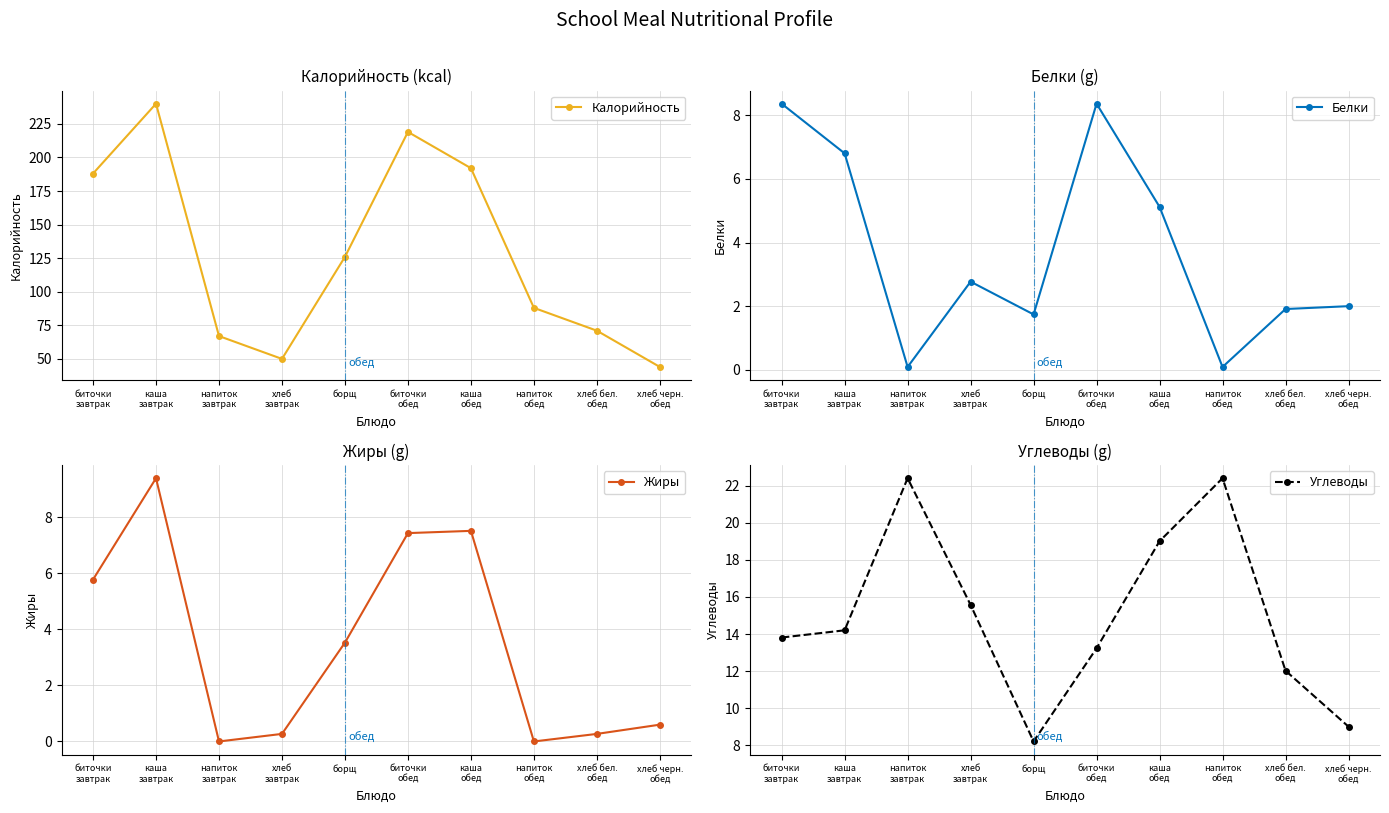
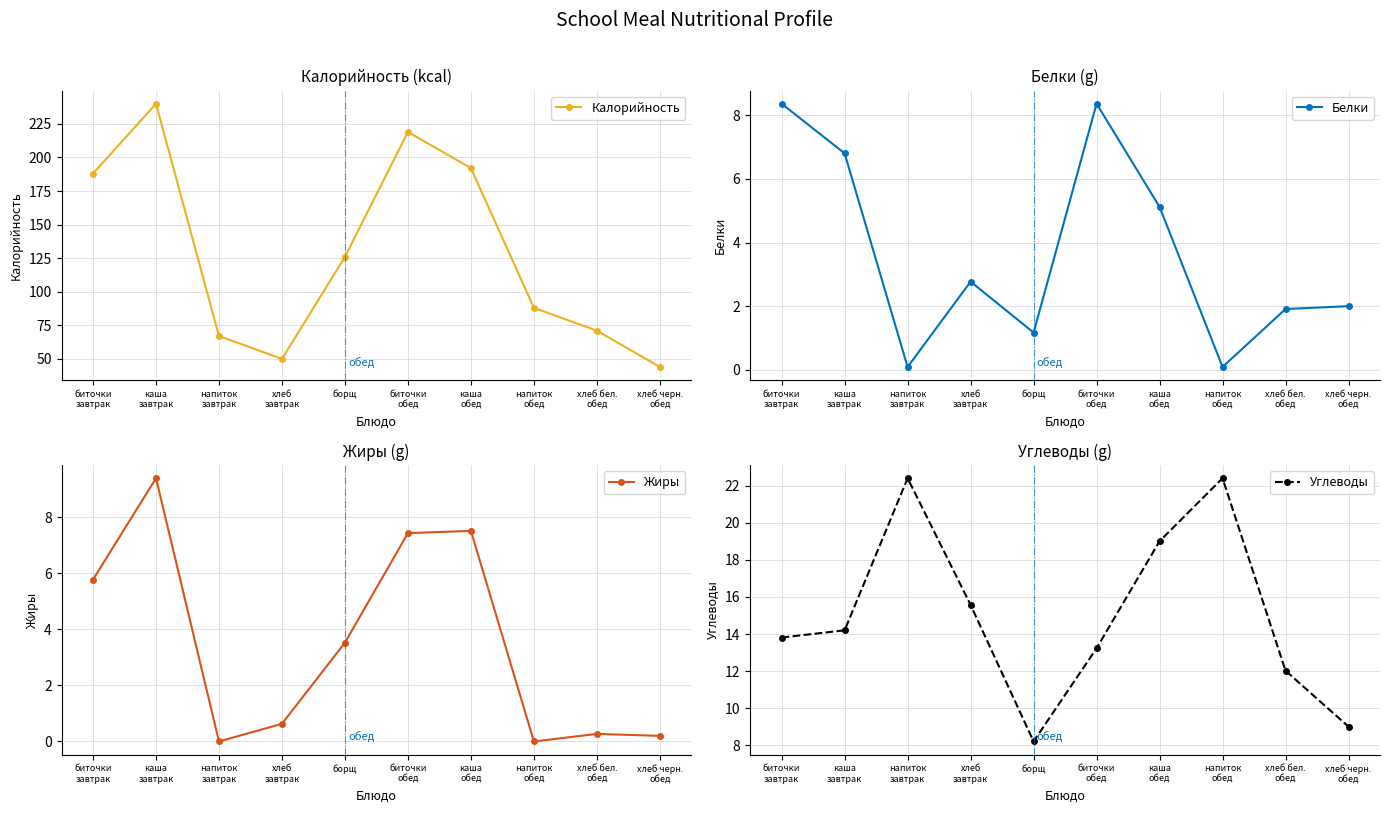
  {
    "Калорийность (kcal)": {
      "биточки завтрак": 188,
      "каша завтрак": 240,
      "напиток завтрак": 67,
      "хлеб завтрак": 50,
      "борщ": 126,
      "биточки обед": 219,
      "каша обед": 192,
      "напиток обед": 88,
      "хлеб бел. обед": 71,
      "хлеб черн. обед": 44
    },
    "Белки (g)": {
      "биточки завтрак": 8.4,
      "каша завтрак": 6.8,
      "напиток завтрак": 0.1,
      "хлеб завтрак": 2.8,
-     "борщ": 1.7,
+     "борщ": 1.2,
      "биточки обед": 8.4,
      "каша обед": 5.1,
      "напиток обед": 0.1,
      "хлеб бел. обед": 1.9,
      "хлеб черн. обед": 2.0
    },
    "Жиры (g)": {
      "биточки завтрак": 5.8,
      "каша завтрак": 9.4,
      "напиток завтрак": 0.0,
-     "хлеб завтрак": 0.3,
+     "хлеб завтрак": 0.6,
      "борщ": 3.5,
      "биточки обед": 7.4,
      "каша обед": 7.5,
      "напиток обед": 0.0,
      "хлеб бел. обед": 0.3,
-     "хлеб черн. обед": 0.6
+     "хлеб черн. обед": 0.2
    },
    "Углеводы (g)": {
      "биточки завтрак": 13.8,
      "каша завтрак": 14.2,
      "напиток завтрак": 22.4,
      "хлеб завтрак": 15.6,
      "борщ": 8.2,
      "биточки обед": 13.2,
      "каша обед": 19.0,
      "напиток обед": 22.4,
      "хлеб бел. обед": 12.0,
      "хлеб черн. обед": 9.0
    }
  }
